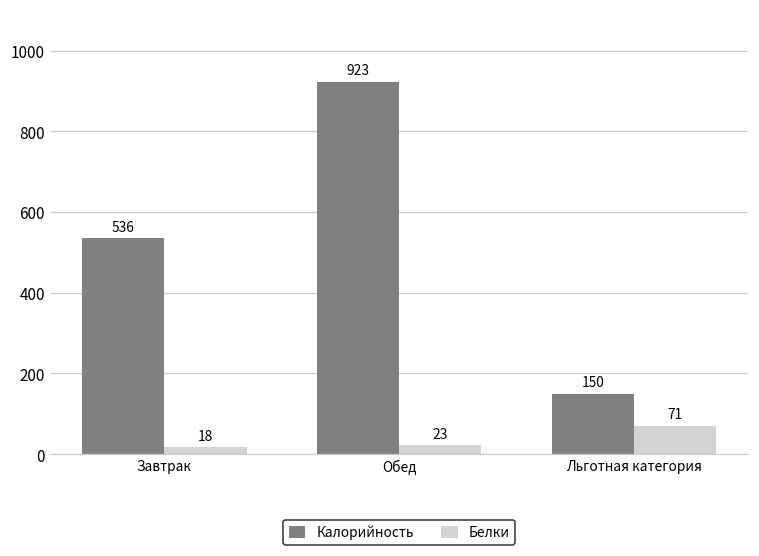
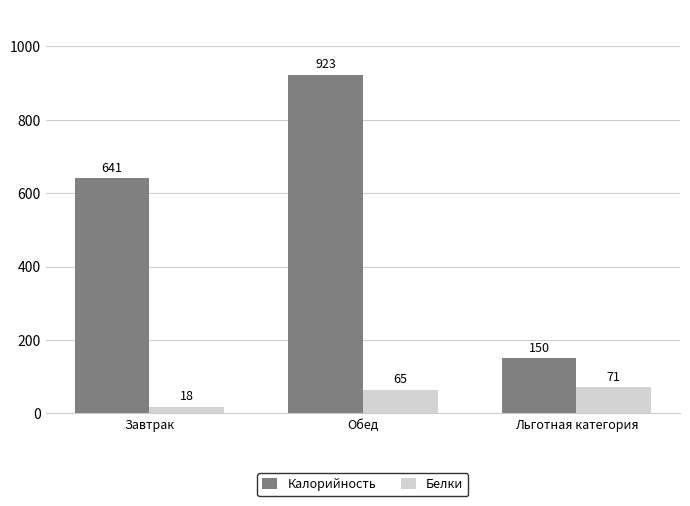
  {
    "Калорийность": {
-     "Завтрак": 536,
+     "Завтрак": 641,
      "Обед": 923,
      "Льготная категория": 150
    },
    "Белки": {
      "Завтрак": 18,
-     "Обед": 23,
+     "Обед": 65,
      "Льготная категория": 71
    }
  }
